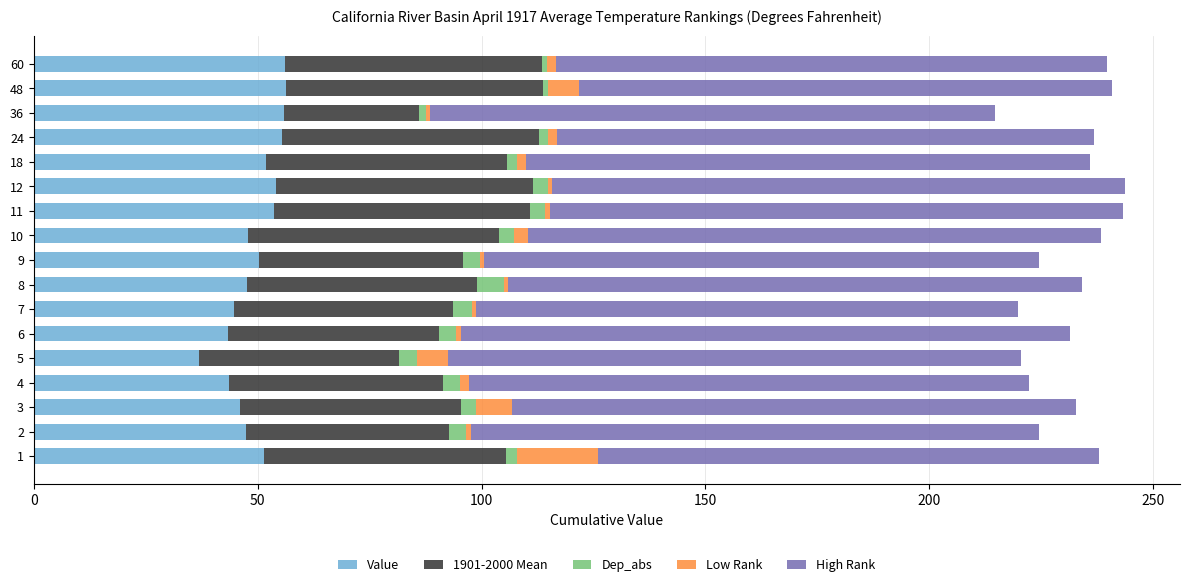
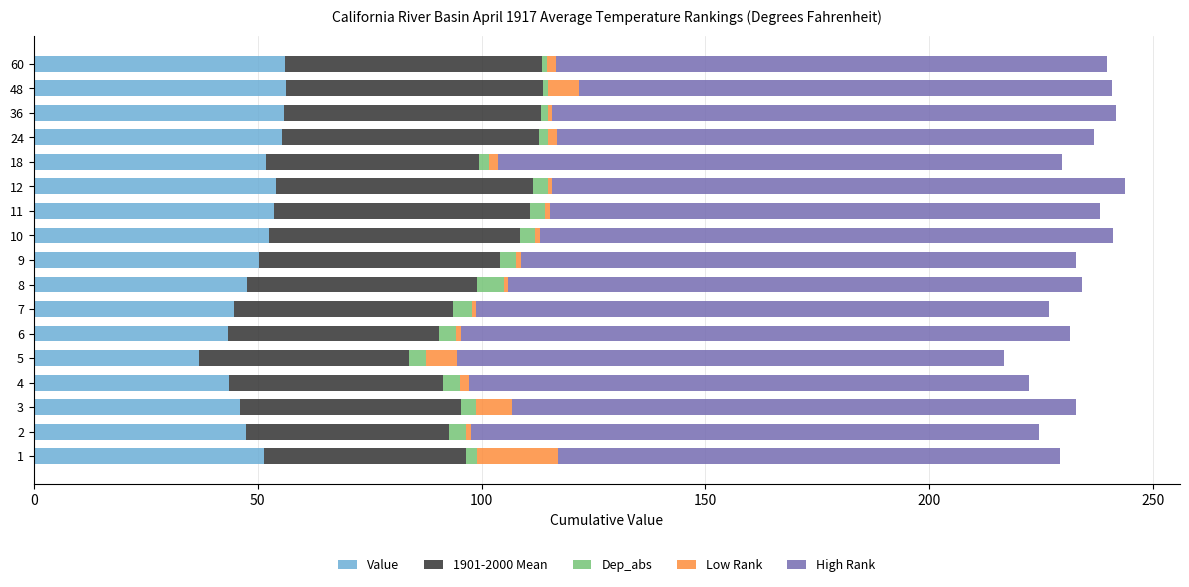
  {
    "Value": {
      "60": 56,
      "48": 56,
      "36": 56,
      "24": 56,
      "18": 52,
      "12": 54,
      "11": 54,
-     "10": 48,
+     "10": 53,
      "9": 50,
      "8": 48,
      "7": 45,
      "6": 43,
      "5": 37,
      "4": 44,
      "3": 46,
      "2": 48,
      "1": 51
    },
    "1901-2000 Mean": {
      "60": 57,
      "48": 57,
-     "36": 30,
+     "36": 57,
      "24": 57,
-     "18": 54,
+     "18": 48,
      "12": 57,
      "11": 57,
      "10": 56,
-     "9": 46,
+     "9": 54,
      "8": 51,
      "7": 49,
      "6": 47,
-     "5": 45,
+     "5": 47,
      "4": 48,
      "3": 49,
      "2": 45,
-     "1": 54
+     "1": 45
    },
    "Dep_abs": {
      "60": 1,
      "48": 1,
      "36": 2,
      "24": 2,
      "18": 2,
      "12": 3,
      "11": 3,
      "10": 4,
      "9": 4,
      "8": 6,
      "7": 4,
      "6": 4,
      "5": 4,
      "4": 4,
      "3": 3,
      "2": 4,
      "1": 3
    },
    "Low Rank": {
      "60": 2,
      "48": 7,
      "36": 1,
      "24": 2,
      "18": 2,
      "12": 1,
      "11": 1,
-     "10": 3,
+     "10": 1,
      "9": 1,
      "8": 1,
      "7": 1,
      "6": 1,
      "5": 7,
      "4": 2,
      "3": 8,
      "2": 1,
      "1": 18
    },
    "High Rank": {
      "60": 123,
      "48": 119,
      "36": 126,
      "24": 120,
      "18": 126,
      "12": 128,
-     "11": 128,
+     "11": 123,
      "10": 128,
      "9": 124,
      "8": 128,
-     "7": 121,
+     "7": 128,
      "6": 136,
-     "5": 128,
+     "5": 122,
      "4": 125,
      "3": 126,
      "2": 127,
      "1": 112
    }
  }
